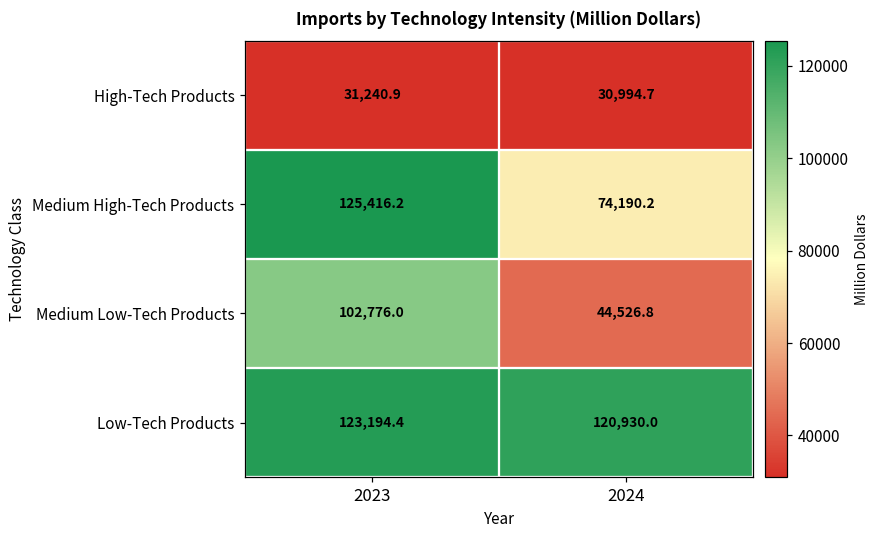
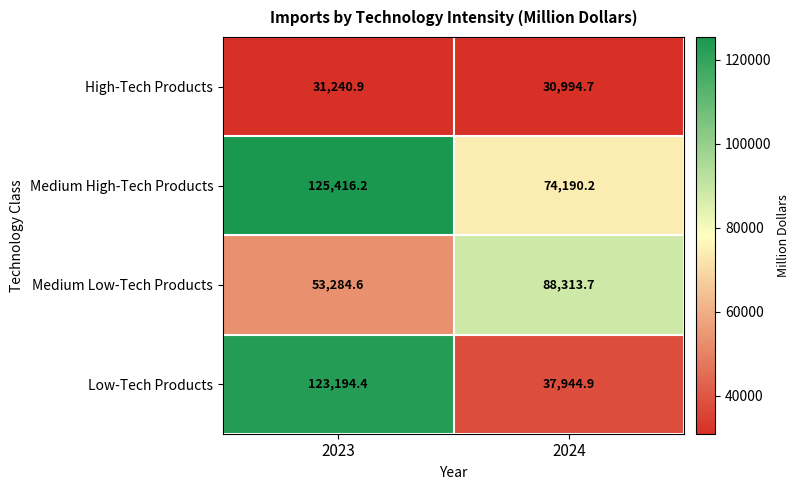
  {
    "High-Tech Products": {
      "2023": "31,240.9",
      "2024": "30,994.7"
    },
    "Medium High-Tech Products": {
      "2023": "125,416.2",
      "2024": "74,190.2"
    },
    "Medium Low-Tech Products": {
-     "2023": "102,776.0",
-     "2024": "44,526.8"
+     "2023": "53,284.6",
+     "2024": "88,313.7"
    },
    "Low-Tech Products": {
      "2023": "123,194.4",
-     "2024": "120,930.0"
+     "2024": "37,944.9"
    }
  }
